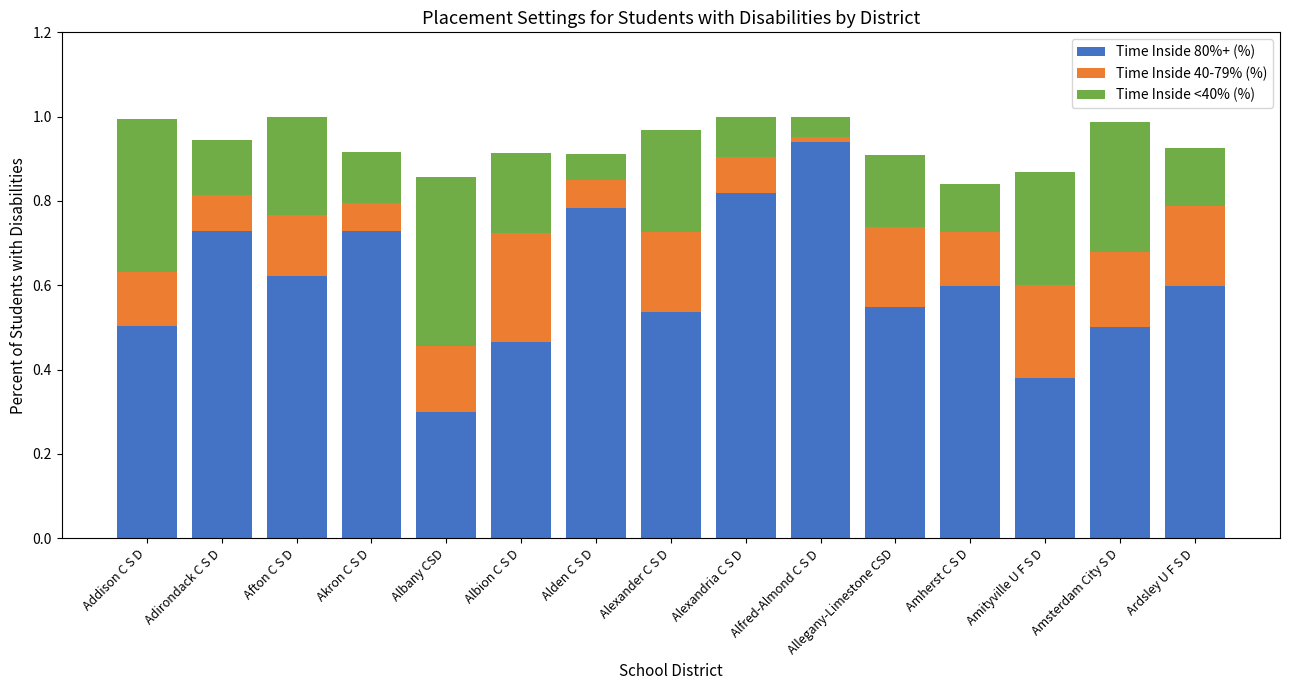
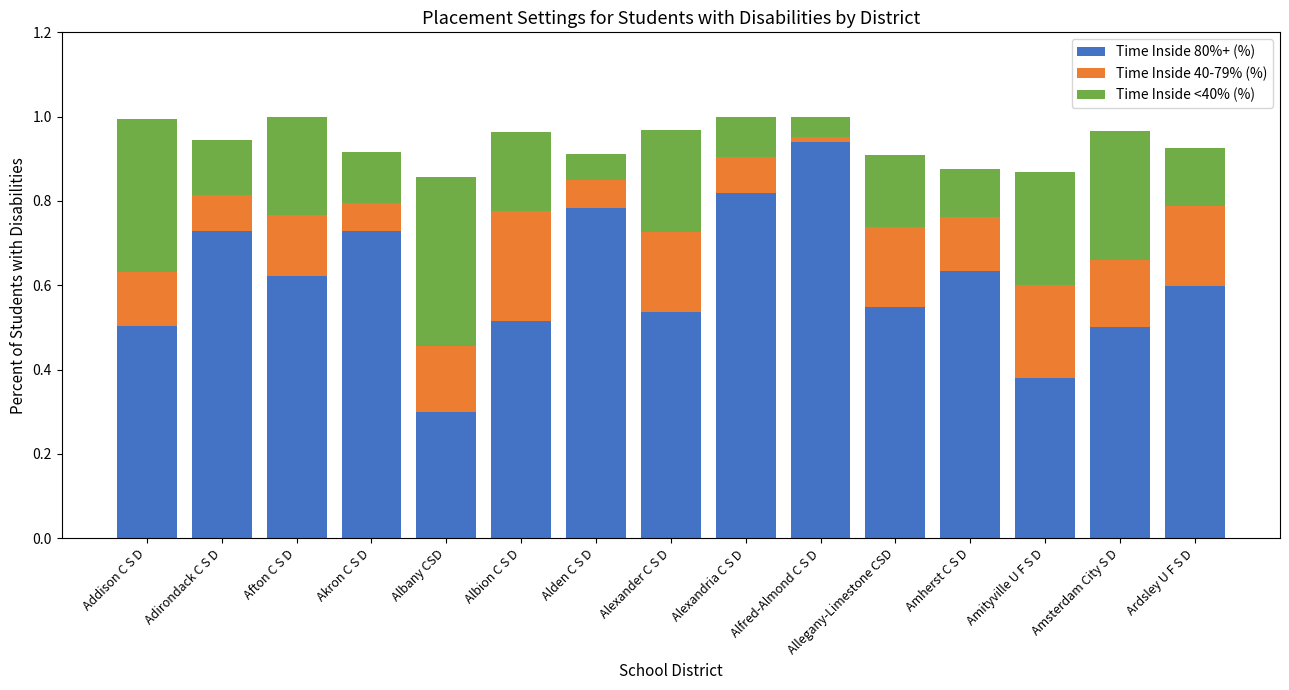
  {
    "Time Inside 80%+ (%)": {
      "Addison C S D": 0.50,
      "Adirondack C S D": 0.73,
      "Afton C S D": 0.62,
      "Akron C S D": 0.73,
      "Albany CSD": 0.30,
-     "Albion C S D": 0.46,
+     "Albion C S D": 0.51,
      "Alden C S D": 0.78,
      "Alexander C S D": 0.54,
      "Alexandria C S D": 0.82,
      "Alfred-Almond C S D": 0.94,
      "Allegany-Limestone CSD": 0.55,
-     "Amherst C S D": 0.60,
+     "Amherst C S D": 0.63,
      "Amityville U F S D": 0.38,
      "Amsterdam City S D": 0.50,
      "Ardsley U F S D": 0.60
    },
    "Time Inside 40-79% (%)": {
      "Addison C S D": 0.13,
      "Adirondack C S D": 0.08,
      "Afton C S D": 0.14,
      "Akron C S D": 0.07,
      "Albany CSD": 0.16,
      "Albion C S D": 0.26,
      "Alden C S D": 0.07,
      "Alexander C S D": 0.19,
      "Alexandria C S D": 0.08,
      "Alfred-Almond C S D": 0.01,
      "Allegany-Limestone CSD": 0.19,
      "Amherst C S D": 0.13,
      "Amityville U F S D": 0.22,
-     "Amsterdam City S D": 0.18,
+     "Amsterdam City S D": 0.16,
      "Ardsley U F S D": 0.19
    },
    "Time Inside <40% (%)": {
      "Addison C S D": 0.36,
      "Adirondack C S D": 0.13,
      "Afton C S D": 0.23,
      "Akron C S D": 0.12,
      "Albany CSD": 0.40,
      "Albion C S D": 0.19,
      "Alden C S D": 0.06,
      "Alexander C S D": 0.24,
      "Alexandria C S D": 0.10,
      "Alfred-Almond C S D": 0.05,
      "Allegany-Limestone CSD": 0.17,
      "Amherst C S D": 0.11,
      "Amityville U F S D": 0.27,
      "Amsterdam City S D": 0.31,
      "Ardsley U F S D": 0.14
    }
  }
